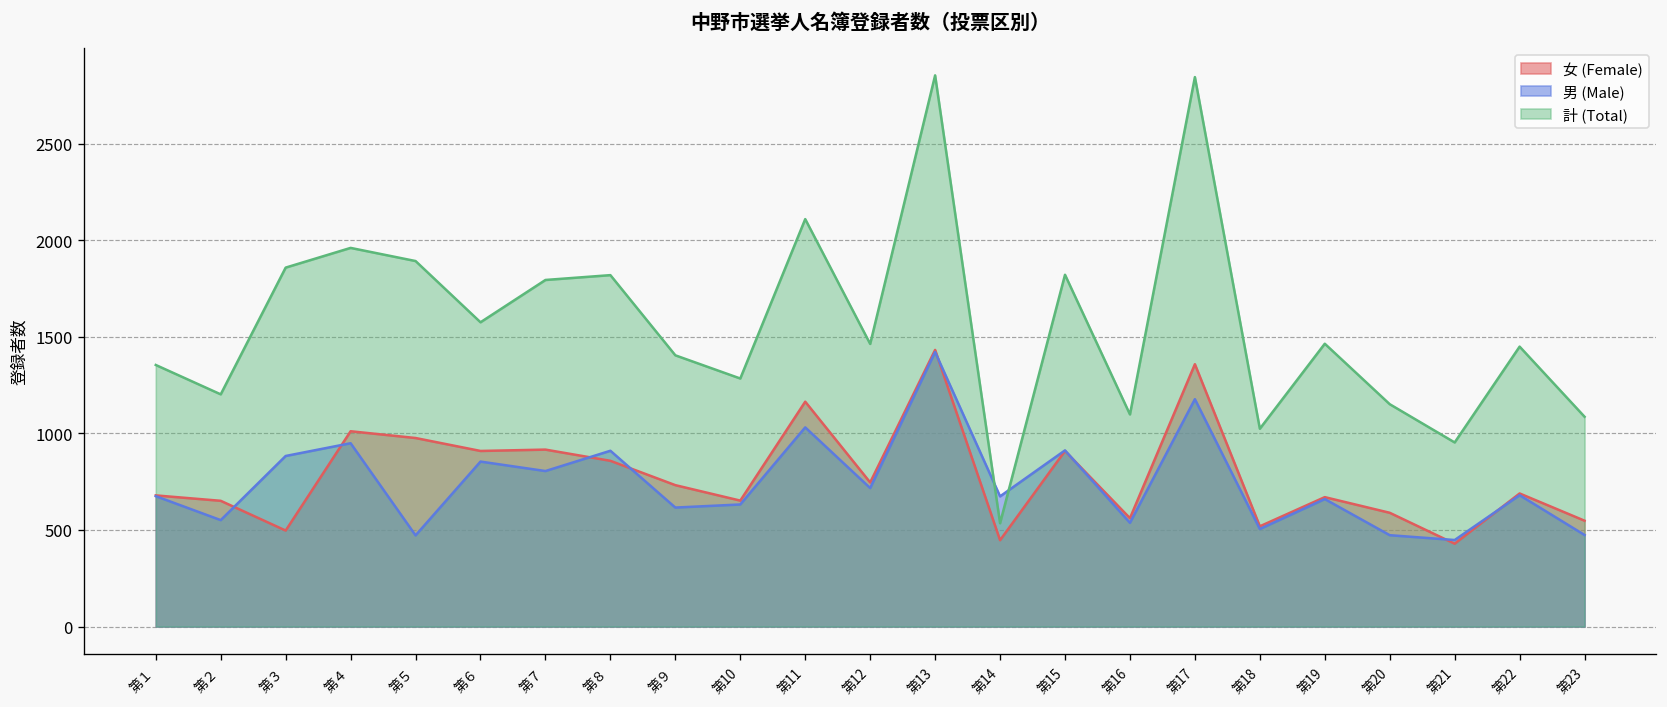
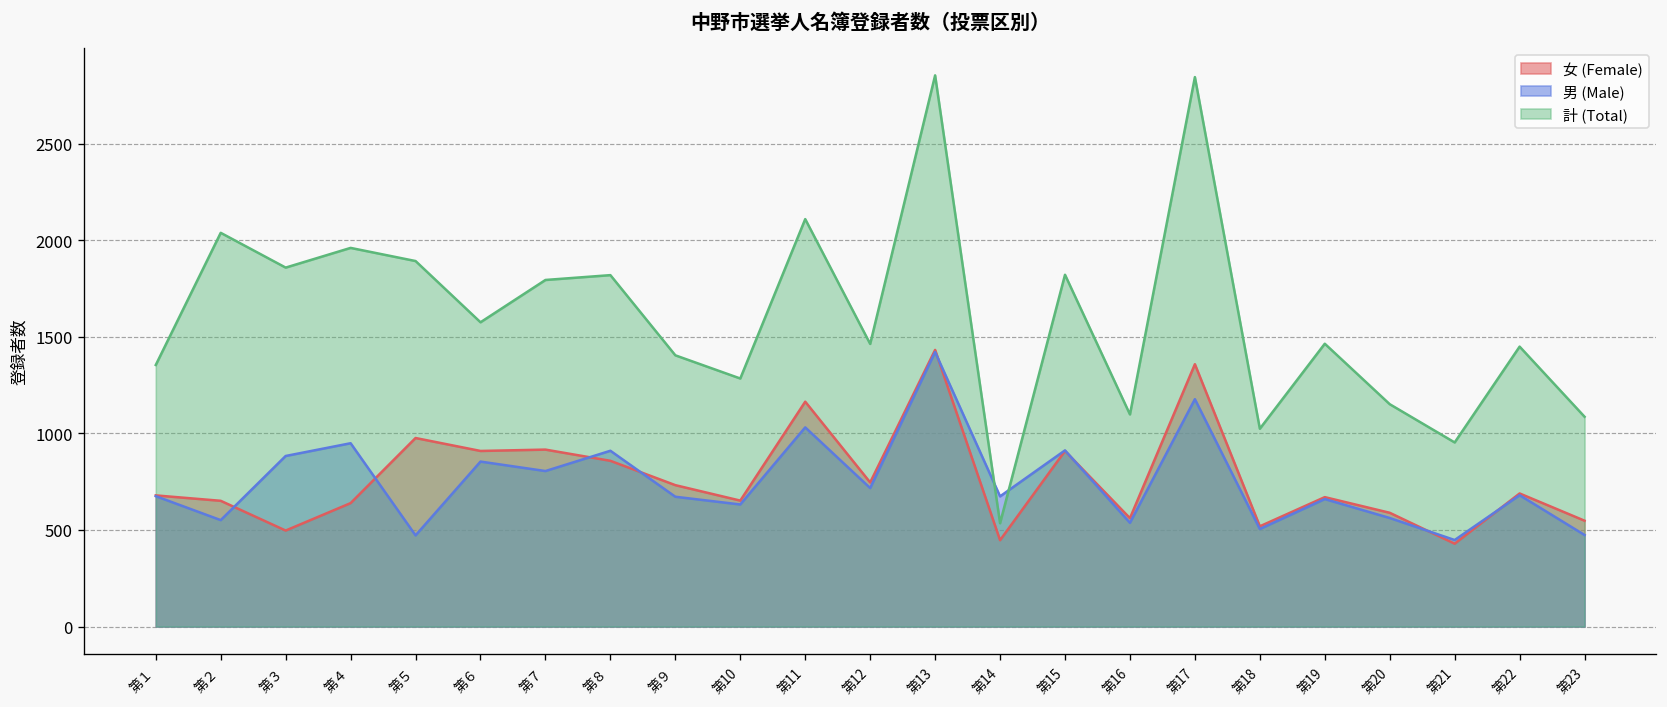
  {
    "女 (Female)": {
      "第２": 650,
      "第３": 500,
-     "第４": 1010,
+     "第４": 640,
      "第５": 980,
      "第６": 910,
      "第７": 920,
      "第８": 860,
      "第９": 730,
      "第10": 650,
      "第11": 1160,
      "第12": 750,
      "第14": 450,
      "第16": 560,
      "第17": 1360,
      "第20": 590,
      "第21": 430,
      "第23": 550
    },
    "男 (Male)": {
      "第２": 550,
      "第３": 880,
      "第４": 950,
      "第５": 470,
      "第６": 850,
      "第７": 810,
      "第８": 910,
-     "第９": 620,
+     "第９": 670,
      "第10": 630,
      "第11": 1030,
      "第12": 720,
      "第14": 670,
      "第16": 540,
      "第17": 1180,
-     "第20": 470,
+     "第20": 560,
      "第21": 450,
      "第23": 470
    },
    "計 (Total)": {
      "第１": 1350,
-     "第２": 1200,
+     "第２": 2040,
      "第３": 1860,
      "第４": 1960,
      "第５": 1890,
      "第６": 1580,
      "第７": 1790,
      "第８": 1820,
      "第９": 1400,
      "第10": 1280,
      "第11": 2110,
      "第12": 1460,
      "第13": 2850,
      "第14": 540,
      "第15": 1820,
      "第16": 1100,
      "第17": 2840,
      "第18": 1020,
      "第19": 1460,
      "第20": 1150,
      "第21": 950,
      "第22": 1450,
      "第23": 1090
    }
  }
